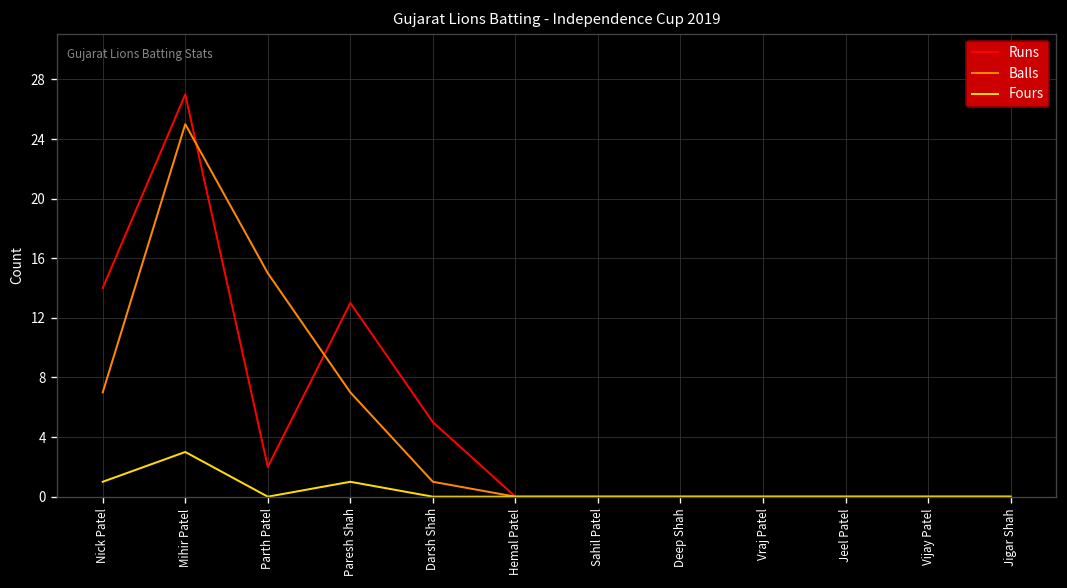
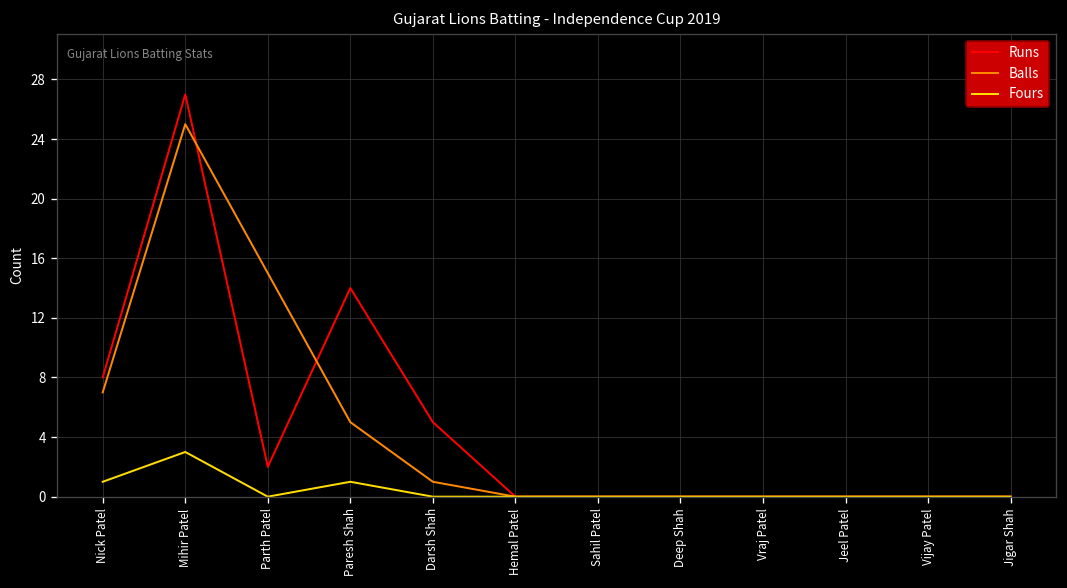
  {
    "Runs": {
-     "Nick Patel": 14,
+     "Nick Patel": 8,
      "Mihir Patel": 27,
      "Parth Patel": 2,
-     "Paresh Shah": 13,
+     "Paresh Shah": 14,
      "Darsh Shah": 5
    },
    "Balls": {
      "Nick Patel": 7,
      "Mihir Patel": 25,
      "Parth Patel": 15,
-     "Paresh Shah": 7,
+     "Paresh Shah": 5,
      "Darsh Shah": 1
    },
    "Fours": {
      "Nick Patel": 1,
      "Mihir Patel": 3,
      "Parth Patel": 0,
      "Paresh Shah": 1,
      "Darsh Shah": 0
    }
  }
